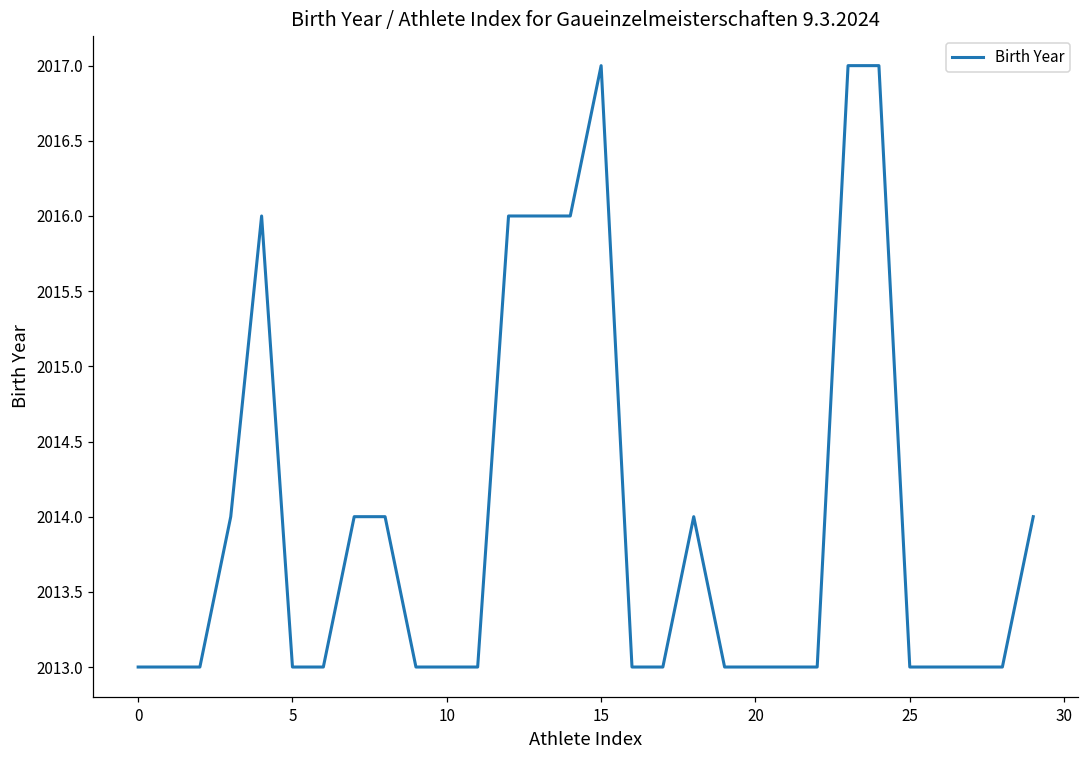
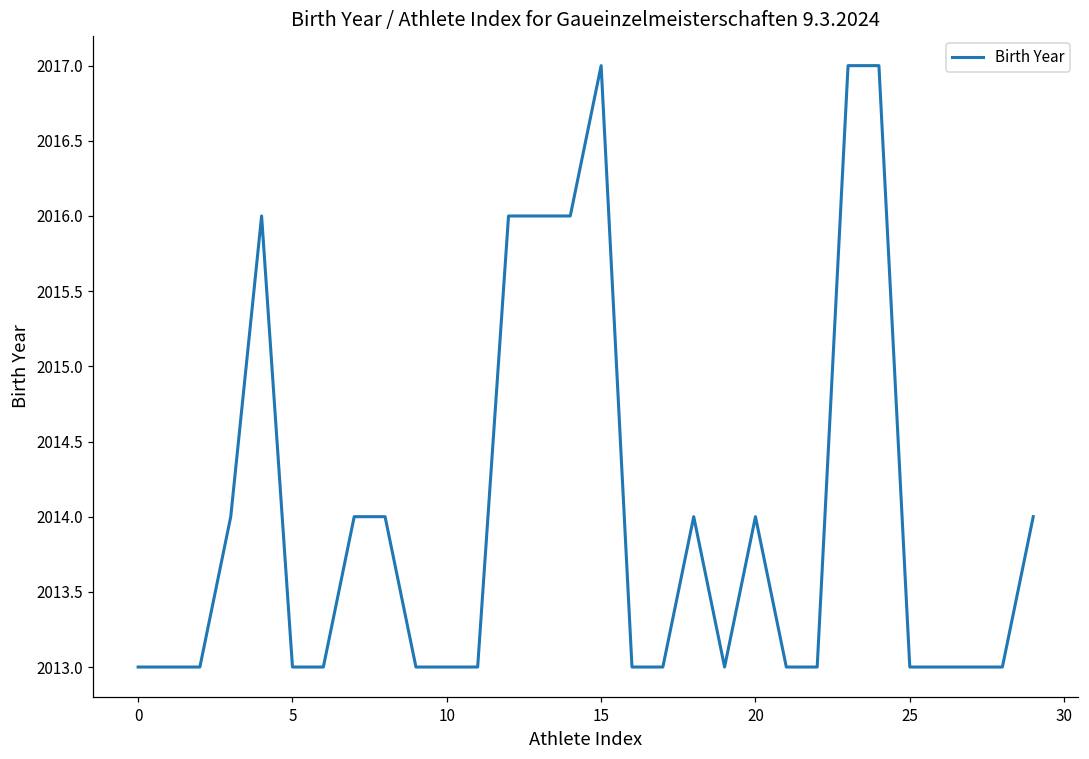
  {
    "0": 2013,
    "5": 2013,
    "10": 2013,
    "15": 2017,
-   "20": 2013,
+   "20": 2014,
    "25": 2013
  }
